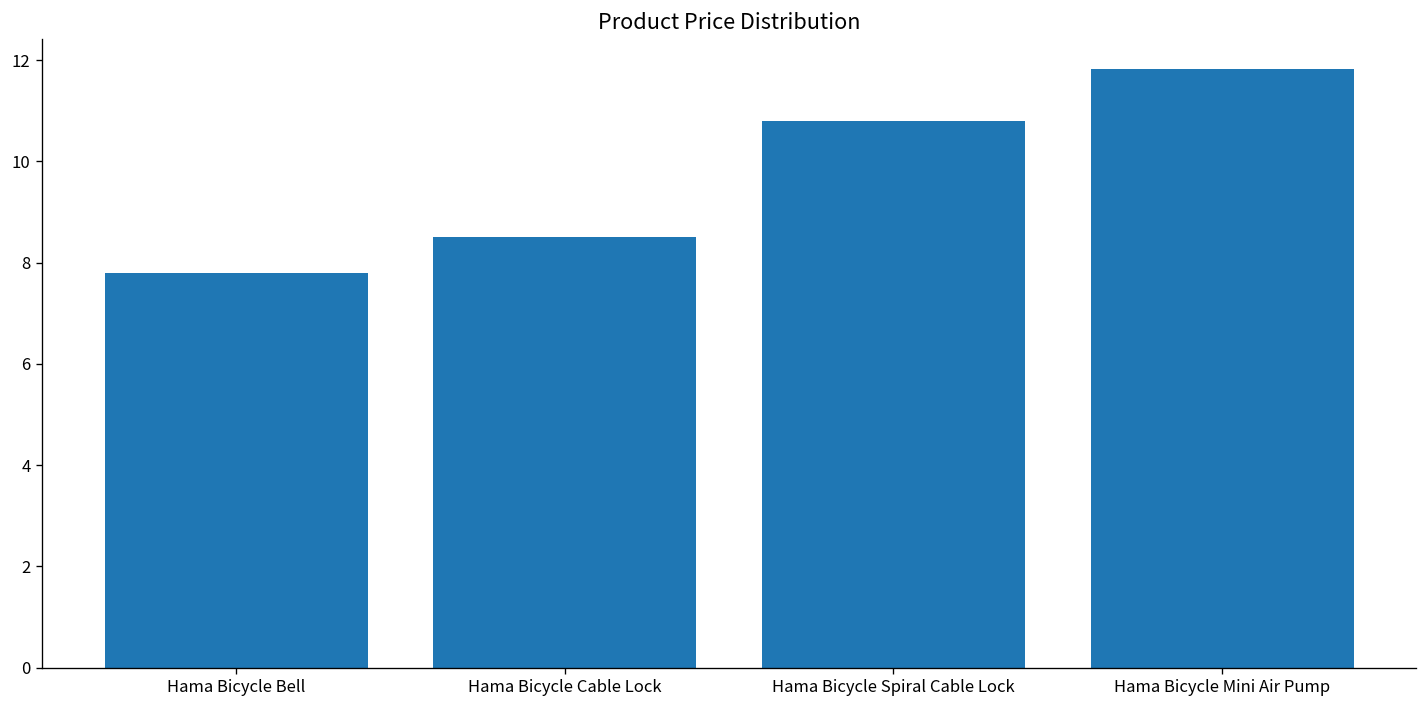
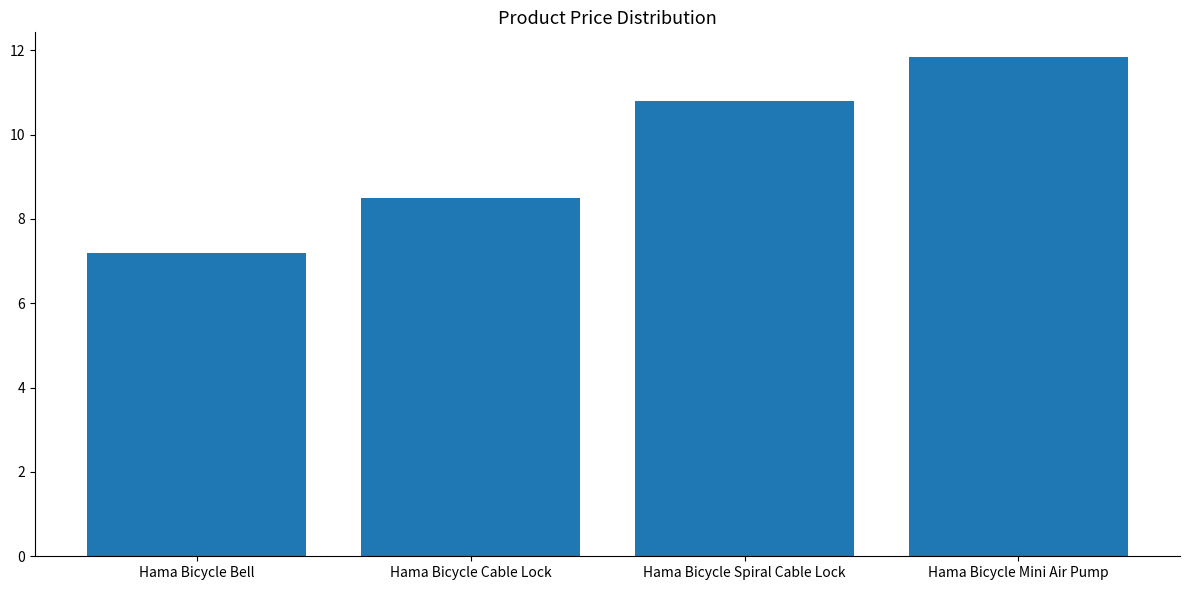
  {
-   "Hama Bicycle Bell": 7.8,
+   "Hama Bicycle Bell": 7.2,
    "Hama Bicycle Cable Lock": 8.5,
    "Hama Bicycle Spiral Cable Lock": 10.8,
    "Hama Bicycle Mini Air Pump": 11.8
  }
